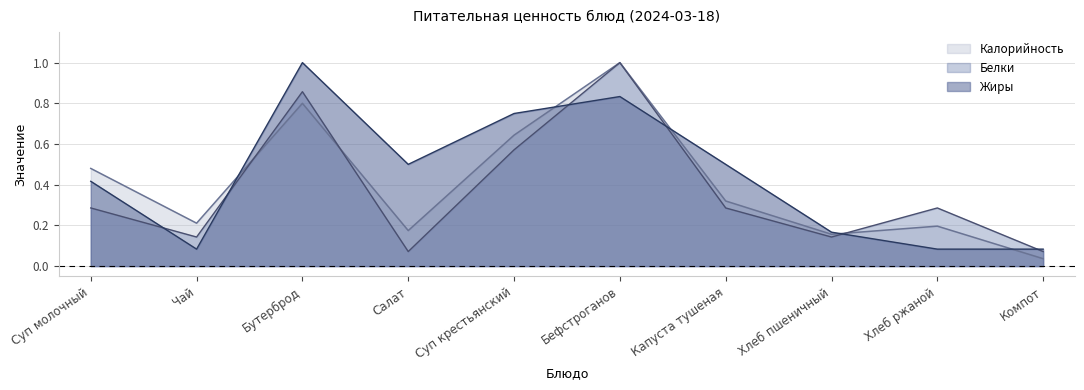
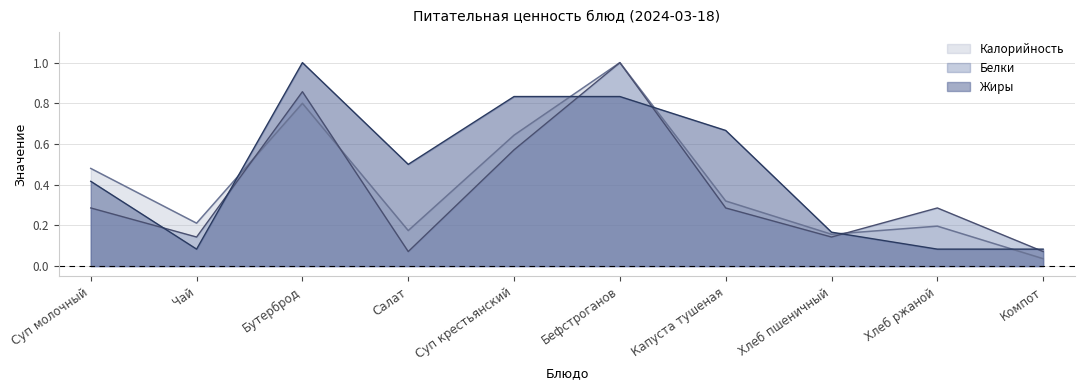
  {
    "Калорийность": {
      "Суп молочный": 0.48,
      "Чай": 0.21,
      "Бутерброд": 0.80,
      "Салат": 0.17,
      "Суп крестьянский": 0.64,
      "Капуста тушеная": 0.32,
      "Хлеб ржаной": 0.20,
      "Компот": 0.04
    },
    "Белки": {
      "Суп молочный": 0.29,
      "Чай": 0.14,
      "Бутерброд": 0.86,
      "Салат": 0.07,
      "Суп крестьянский": 0.57,
      "Капуста тушеная": 0.29,
      "Хлеб пшеничный": 0.14,
      "Хлеб ржаной": 0.29
    },
    "Жиры": {
      "Суп молочный": 0.42,
      "Чай": 0.08,
      "Бутерброд": 1.00,
      "Салат": 0.50,
-     "Суп крестьянский": 0.75,
+     "Суп крестьянский": 0.83,
      "Бефстроганов": 0.83,
-     "Капуста тушеная": 0.50,
+     "Капуста тушеная": 0.67,
      "Хлеб ржаной": 0.08
    }
  }
